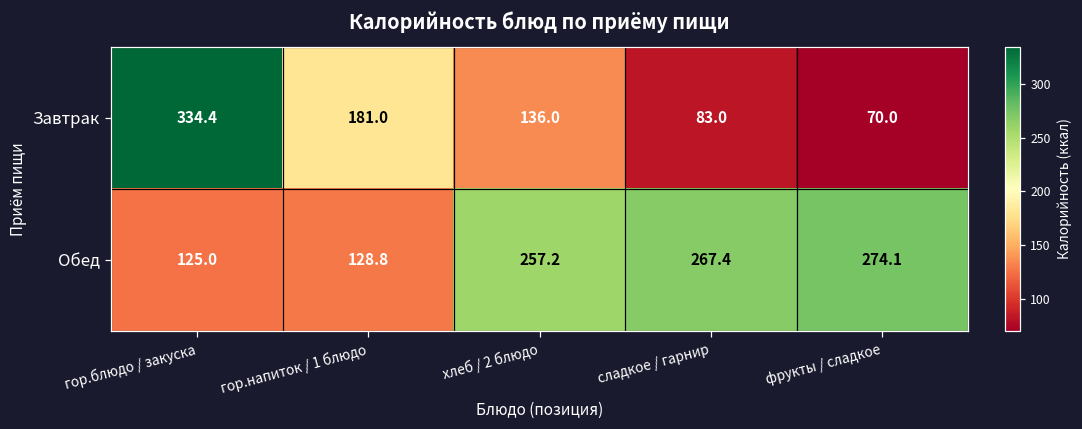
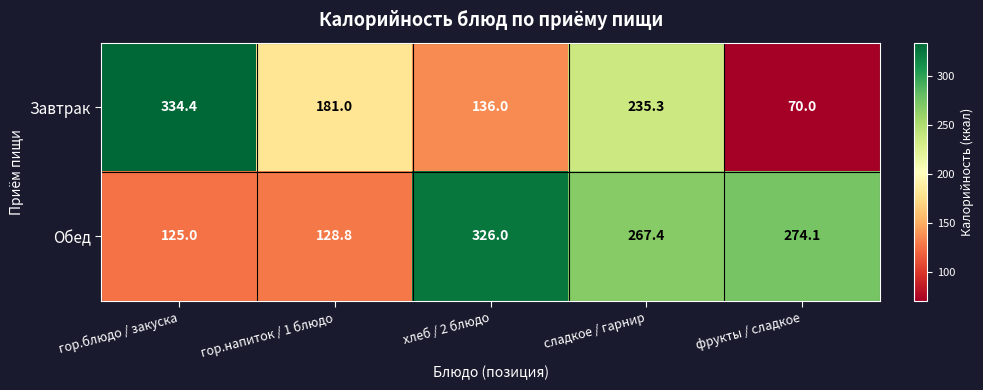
  {
    "Завтрак": {
      "гор.блюдо / закуска": 334.4,
      "гор.напиток / 1 блюдо": 181.0,
      "хлеб / 2 блюдо": 136.0,
-     "сладкое / гарнир": 83.0,
+     "сладкое / гарнир": 235.3,
      "фрукты / сладкое": 70.0
    },
    "Обед": {
      "гор.блюдо / закуска": 125.0,
      "гор.напиток / 1 блюдо": 128.8,
-     "хлеб / 2 блюдо": 257.2,
+     "хлеб / 2 блюдо": 326.0,
      "сладкое / гарнир": 267.4,
      "фрукты / сладкое": 274.1
    }
  }
